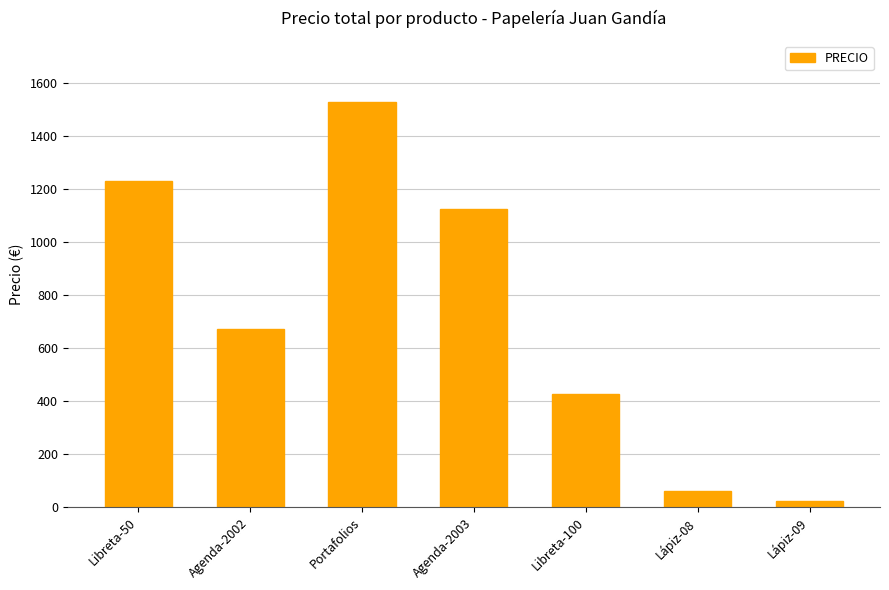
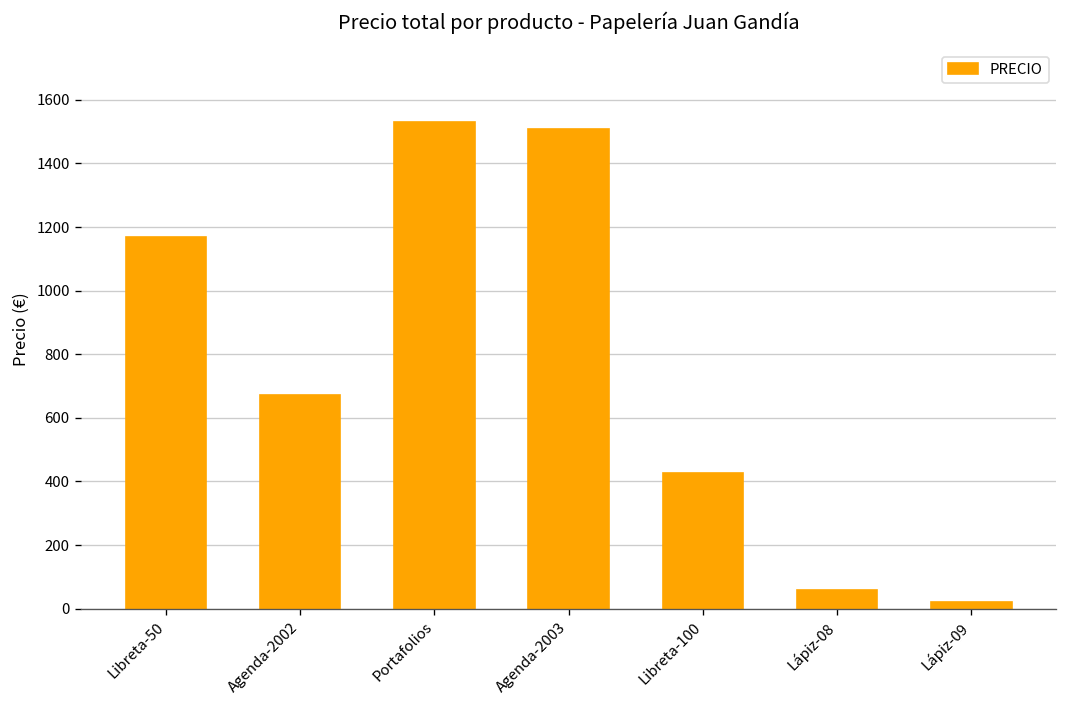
  {
-   "Libreta-50": 1230,
+   "Libreta-50": 1170,
    "Agenda-2002": 670,
    "Portafolios": 1530,
-   "Agenda-2003": 1130,
+   "Agenda-2003": 1510,
    "Libreta-100": 430,
    "Lápiz-08": 60,
    "Lápiz-09": 20
  }
